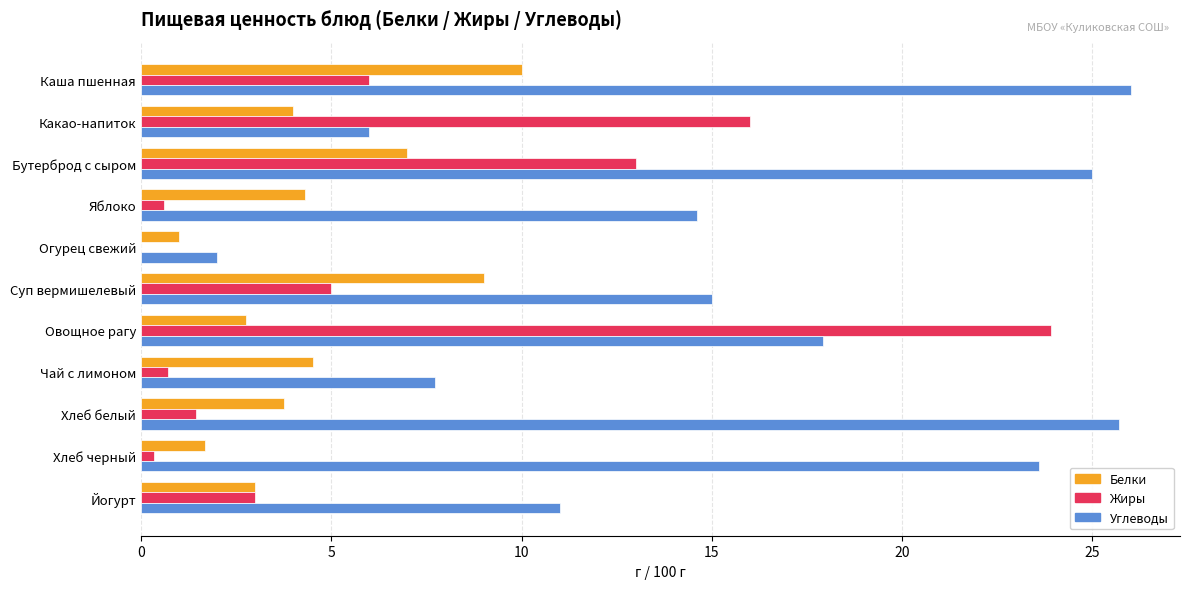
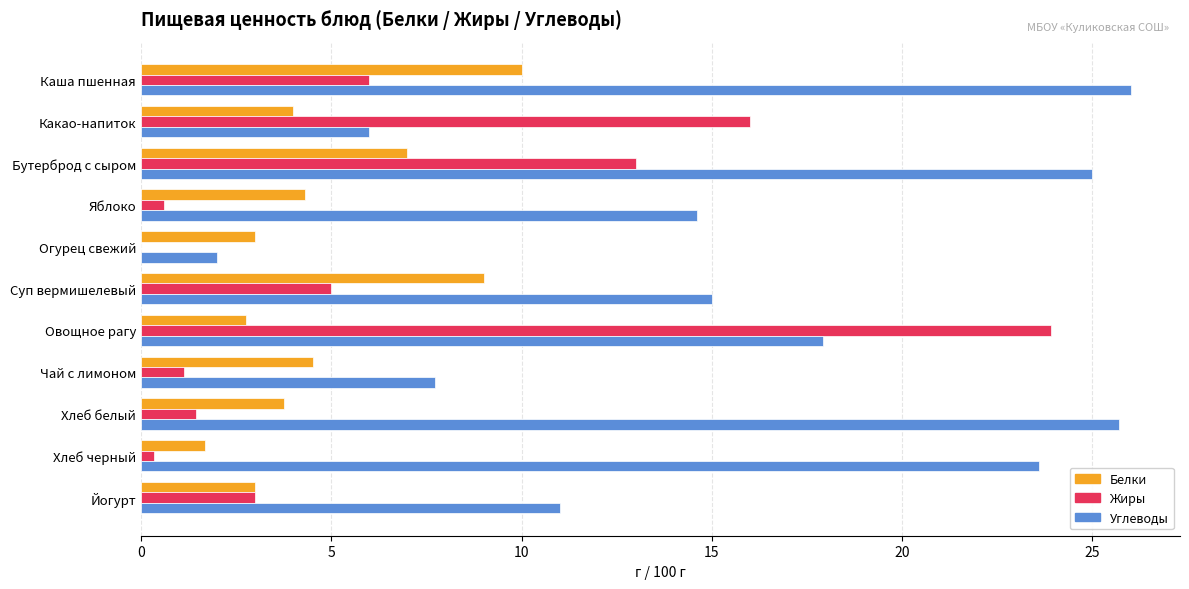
  {
    "Белки": {
      "Каша пшенная": 10,
      "Какао-напиток": 4,
      "Бутерброд с сыром": 7,
      "Яблоко": 4.3,
-     "Огурец свежий": 1,
+     "Огурец свежий": 3,
      "Суп вермишелевый": 9,
      "Овощное рагу": 2.8,
      "Чай с лимоном": 4.5,
      "Хлеб белый": 3.8,
      "Хлеб черный": 1.7,
      "Йогурт": 3
    },
    "Жиры": {
      "Каша пшенная": 6.0,
      "Какао-напиток": 16.0,
      "Бутерброд с сыром": 13.0,
      "Яблоко": 0.6,
      "Огурец свежий": 0.0,
      "Суп вермишелевый": 5.0,
      "Овощное рагу": 23.9,
-     "Чай с лимоном": 0.7,
+     "Чай с лимоном": 1.1,
      "Хлеб белый": 1.5,
      "Хлеб черный": 0.3,
      "Йогурт": 3.0
    },
    "Углеводы": {
      "Каша пшенная": 26.0,
      "Какао-напиток": 6.0,
      "Бутерброд с сыром": 25.0,
      "Яблоко": 14.6,
      "Огурец свежий": 2.0,
      "Суп вермишелевый": 15.0,
      "Овощное рагу": 17.9,
      "Чай с лимоном": 7.7,
      "Хлеб белый": 25.7,
      "Хлеб черный": 23.6,
      "Йогурт": 11.0
    }
  }
